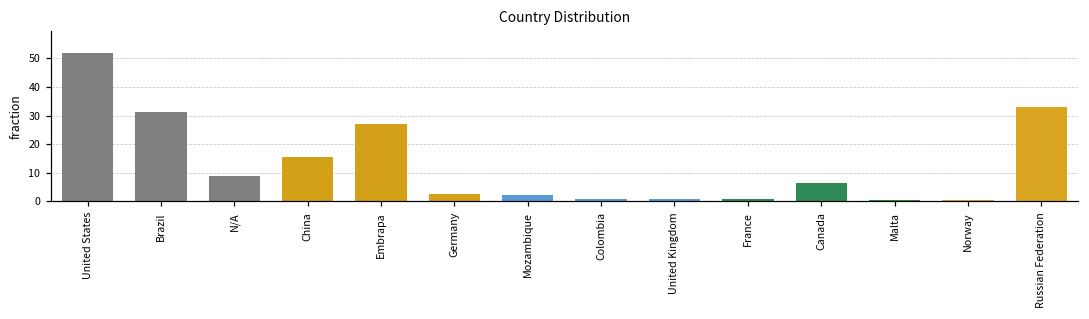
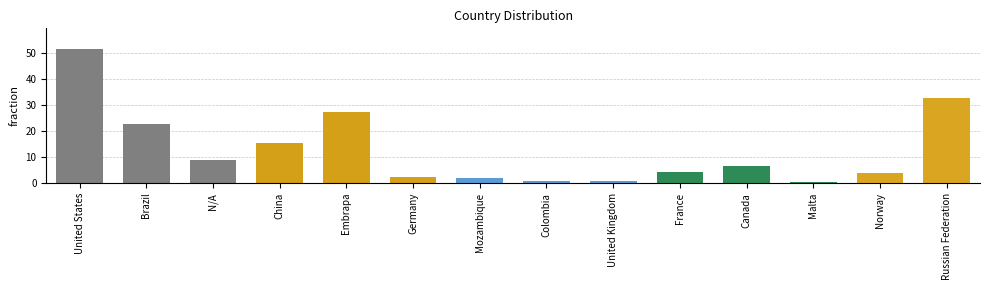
  {
    "United States": 52,
-   "Brazil": 31,
+   "Brazil": 23,
    "N/A": 9,
    "China": 15,
    "Embrapa": 27,
    "Germany": 2,
    "Mozambique": 2,
-   "France": 1,
+   "France": 4,
    "Canada": 7,
-   "Norway": 0,
+   "Norway": 4,
    "Russian Federation": 33
  }
